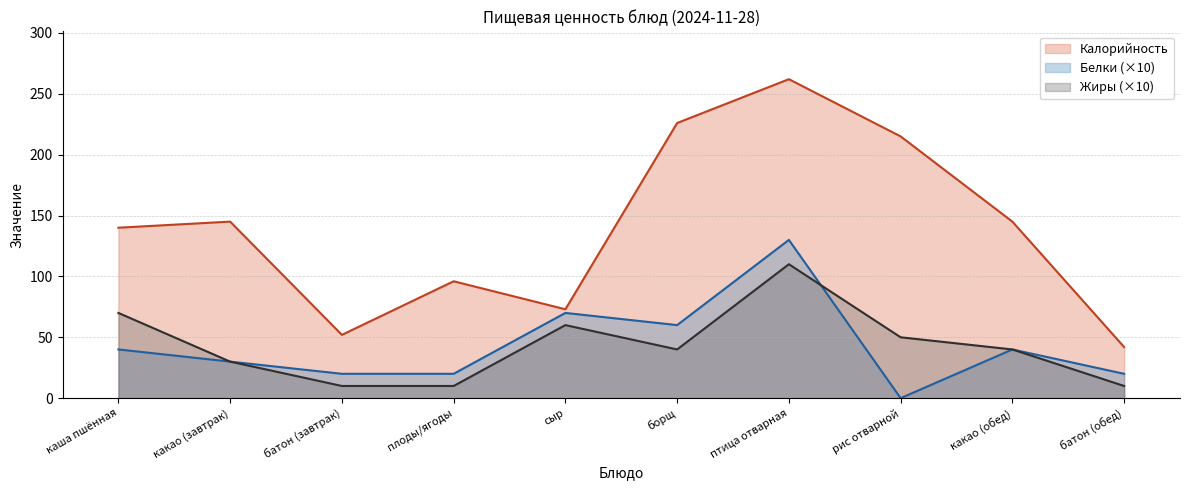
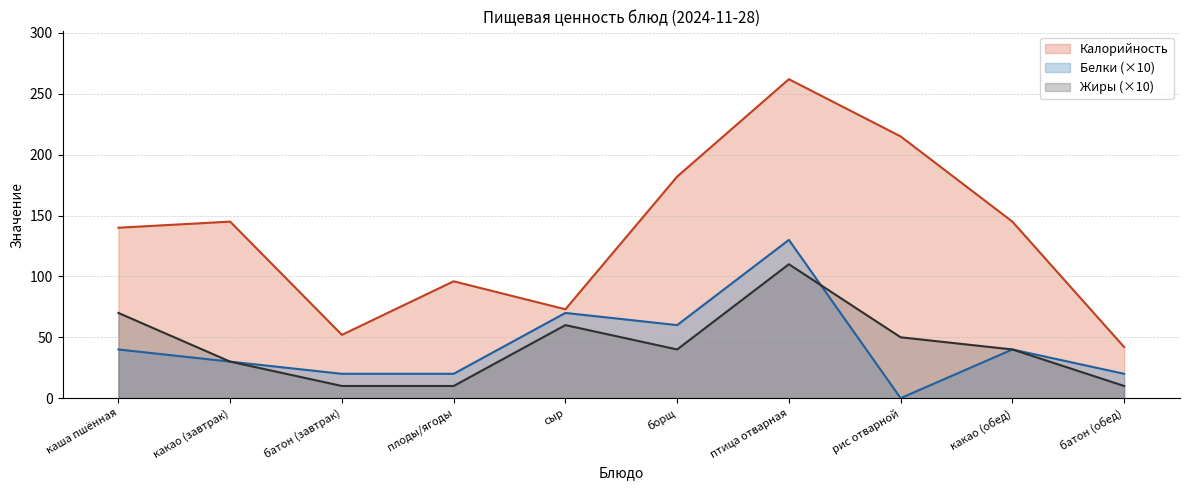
  {
    "Калорийность": {
      "каша пшённая": 140,
      "какао (завтрак)": 145,
      "батон (завтрак)": 52,
      "плоды/ягоды": 96,
      "сыр": 73,
-     "борщ": 226,
+     "борщ": 182,
      "птица отварная": 262,
      "рис отварной": 215,
      "какао (обед)": 145,
      "батон (обед)": 42
    }
  }
